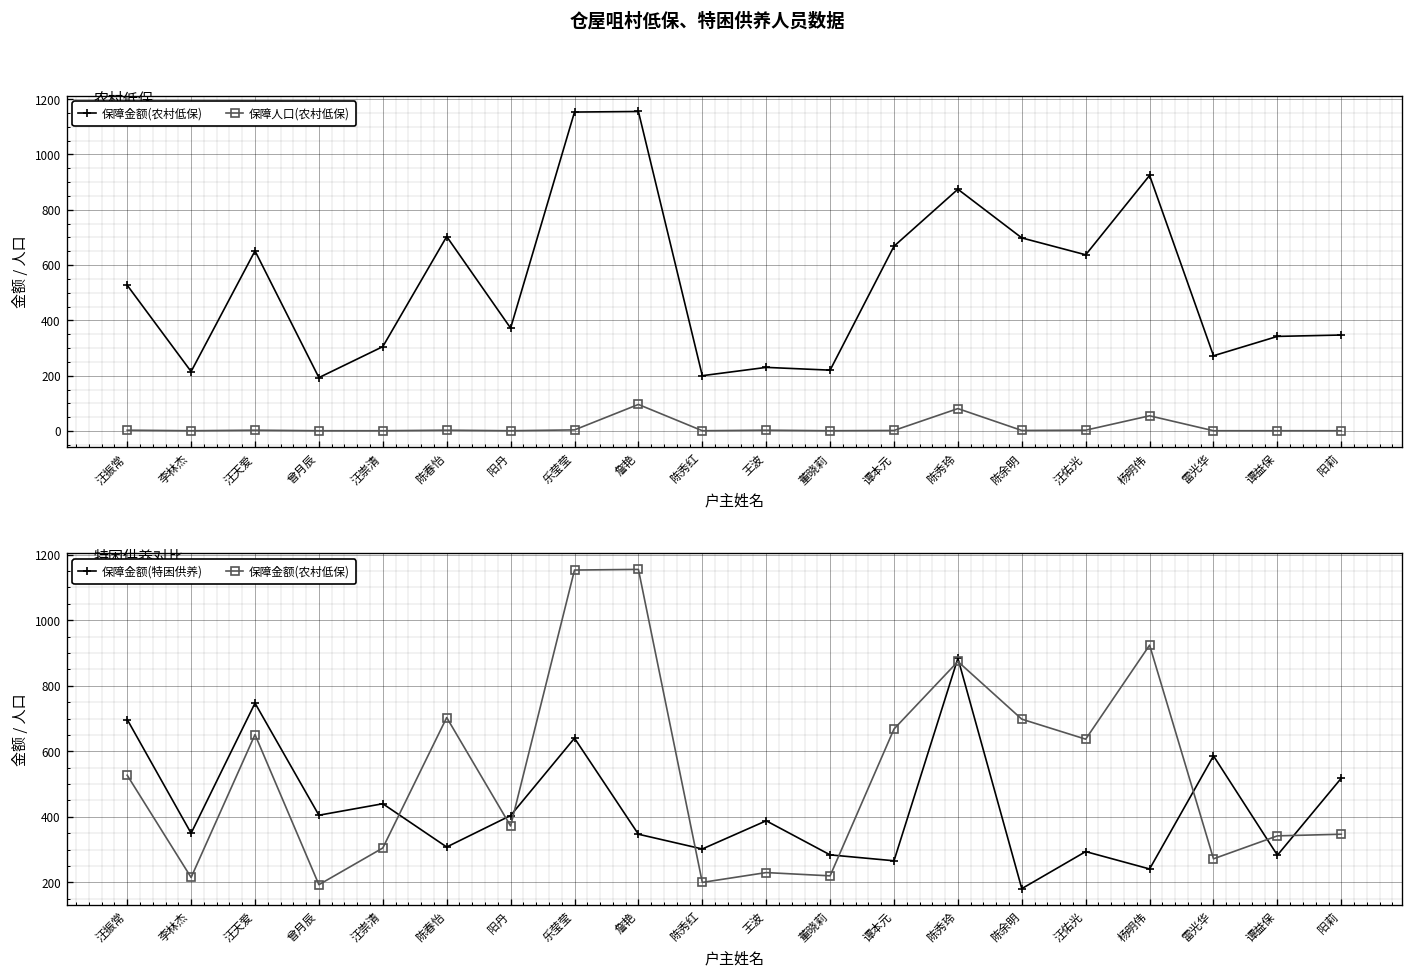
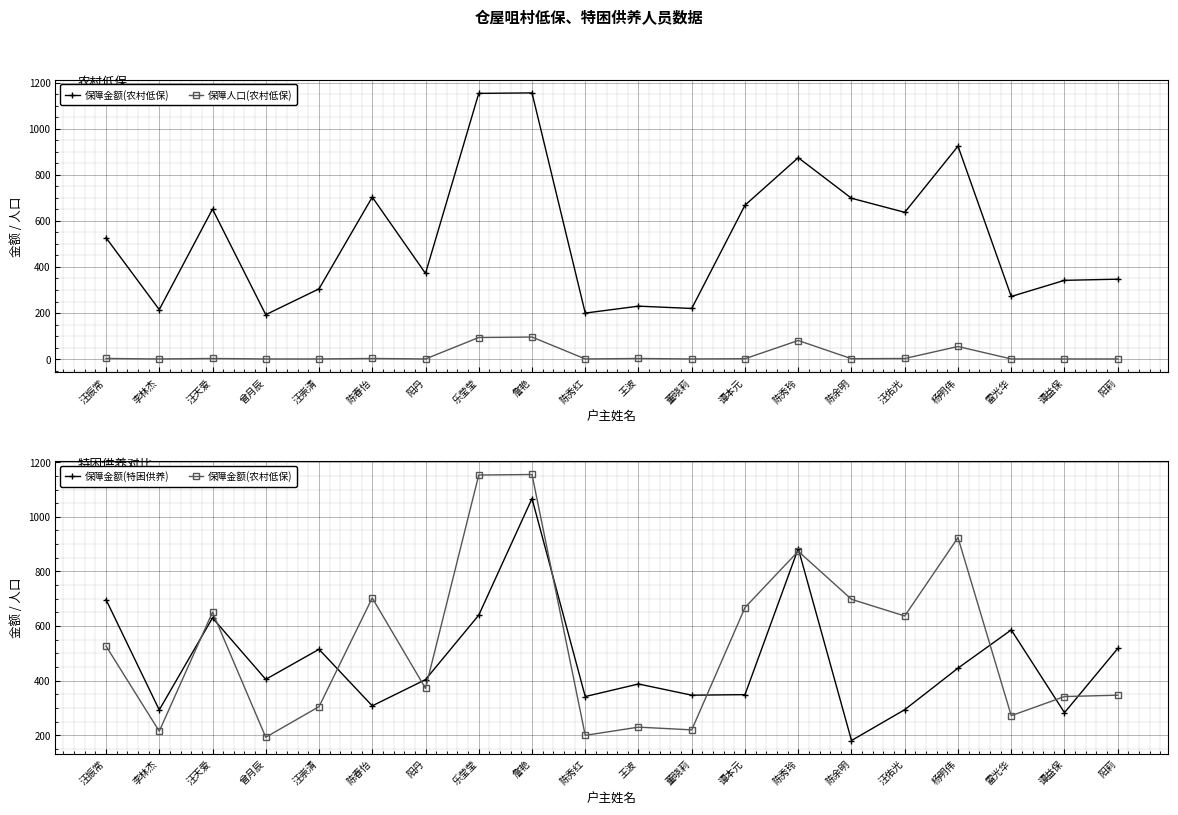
  {
    "农村低保": {
      "保障人口(农村低保)": {
        "汪振常": 0,
        "李林杰": 0,
        "汪天爱": 0,
        "曾月辰": 0,
        "汪崇清": 0,
        "陈春怡": 0,
        "阳丹": 0,
-       "乐莹莹": 0,
+       "乐莹莹": 90,
        "詹艳": 100,
        "陈秀红": 0,
        "王波": 0,
        "董晓莉": 0,
        "谭本元": 0,
        "陈秀玲": 80,
        "陈余明": 0,
        "汪佑光": 0,
        "杨明伟": 60,
        "雷光华": 0,
        "谭益保": 0,
        "阳莉": 0
      }
    },
    "特困供养对比": {
      "保障金额(特困供养)": {
        "汪振常": 700,
-       "李林杰": 350,
-       "汪天爱": 750,
+       "李林杰": 290,
+       "汪天爱": 630,
        "曾月辰": 410,
-       "汪崇清": 440,
+       "汪崇清": 520,
        "陈春怡": 310,
        "阳丹": 400,
        "乐莹莹": 640,
-       "詹艳": 350,
-       "陈秀红": 300,
+       "詹艳": 1070,
+       "陈秀红": 340,
        "王波": 390,
-       "董晓莉": 280,
-       "谭本元": 270,
+       "董晓莉": 350,
+       "谭本元": 350,
        "陈秀玲": 880,
        "陈余明": 180,
        "汪佑光": 290,
-       "杨明伟": 240,
+       "杨明伟": 450,
        "雷光华": 590,
        "谭益保": 280,
        "阳莉": 520
      },
      "保障金额(农村低保)": {
        "汪振常": 530,
        "李林杰": 220,
        "汪天爱": 650,
        "曾月辰": 190,
        "汪崇清": 310,
        "陈春怡": 700,
        "阳丹": 370,
        "乐莹莹": 1150,
        "詹艳": 1160,
        "陈秀红": 200,
        "王波": 230,
        "董晓莉": 220,
        "谭本元": 670,
        "陈秀玲": 870,
        "陈余明": 700,
        "汪佑光": 640,
        "杨明伟": 920,
        "雷光华": 270,
        "谭益保": 340,
        "阳莉": 350
      }
    }
  }
